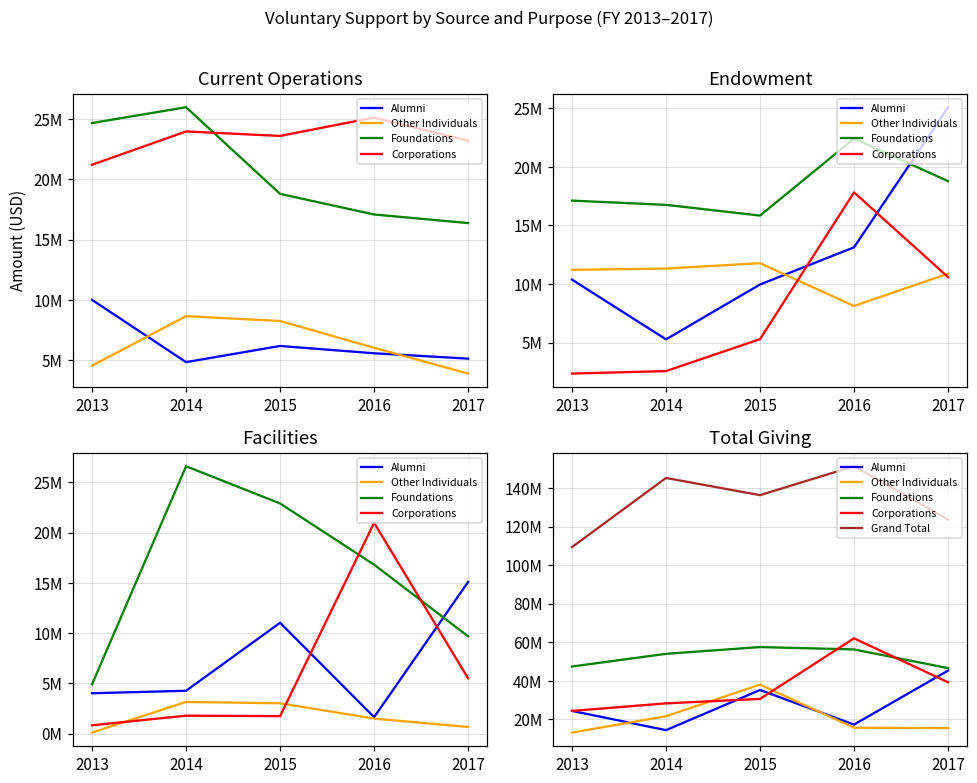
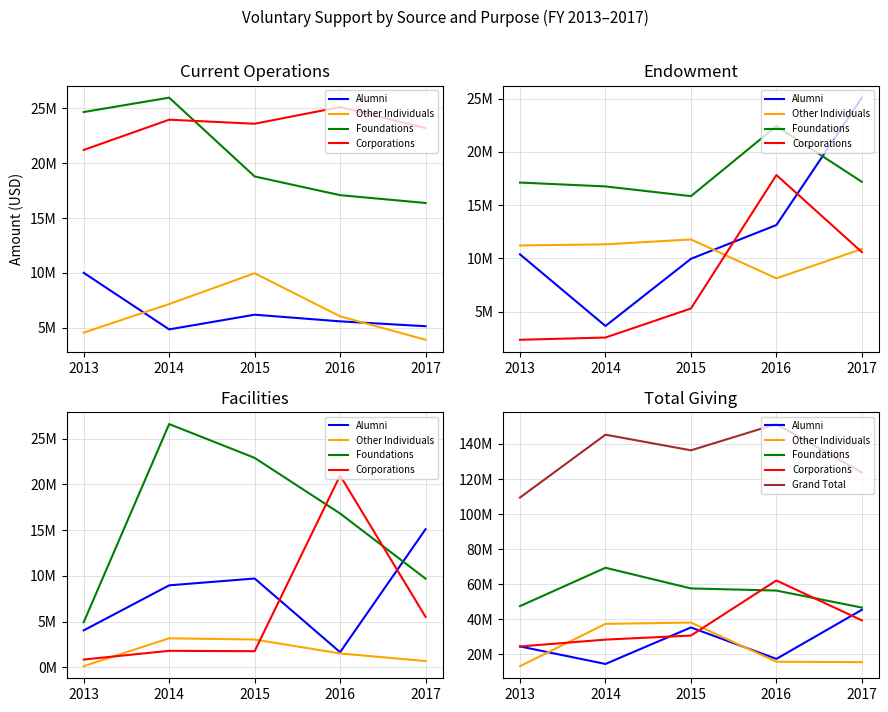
  {
    "Current Operations": {
      "Alumni": {
        "2013": 10000000,
        "2014": 4900000,
        "2015": 6200000,
        "2016": 5600000,
        "2017": 5200000
      },
      "Other Individuals": {
        "2013": 4600000,
-       "2014": 8700000,
-       "2015": 8300000,
+       "2014": 7200000,
+       "2015": 10000000,
        "2016": 6000000,
        "2017": 3900000
      },
      "Foundations": {
        "2013": 24700000,
        "2014": 26000000,
        "2015": 18800000,
        "2016": 17100000,
        "2017": 16400000
      },
      "Corporations": {
        "2013": 21200000,
        "2014": 24000000,
        "2015": 23600000
      }
    },
    "Endowment": {
      "Alumni": {
        "2013": 10400000,
-       "2014": 5300000,
+       "2014": 3700000,
        "2015": 10000000,
        "2016": 13100000
      },
      "Other Individuals": {
        "2013": 11200000,
        "2014": 11300000,
        "2015": 11800000,
        "2016": 8100000,
        "2017": 10900000
      },
      "Foundations": {
        "2013": 17100000,
        "2014": 16800000,
        "2015": 15800000,
-       "2017": 18800000
+       "2017": 17200000
      },
      "Corporations": {
        "2013": 2400000,
        "2014": 2600000,
        "2015": 5300000,
        "2016": 17800000,
        "2017": 10600000
      }
    },
    "Facilities": {
      "Alumni": {
        "2013": 4000000,
-       "2014": 4000000,
-       "2015": 11000000,
+       "2014": 9000000,
+       "2015": 10000000,
        "2017": 15000000
      },
      "Other Individuals": {
        "2013": 0,
        "2014": 3000000,
        "2015": 3000000,
        "2017": 1000000
      },
      "Foundations": {
        "2013": 5000000,
        "2014": 27000000,
        "2015": 23000000,
        "2016": 17000000,
        "2017": 10000000
      },
      "Corporations": {
        "2013": 1000000,
        "2014": 2000000,
        "2015": 2000000,
        "2017": 6000000
      }
    },
    "Total Giving": {
      "Alumni": {
        "2014": 14000000,
        "2015": 35000000,
        "2016": 17000000
      },
      "Other Individuals": {
        "2013": 13000000,
-       "2014": 22000000,
+       "2014": 37000000,
        "2015": 38000000,
        "2016": 16000000,
        "2017": 15000000
      },
      "Foundations": {
        "2013": 47000000,
-       "2014": 54000000,
+       "2014": 69000000,
        "2015": 58000000,
        "2016": 56000000
      },
      "Corporations": {
        "2014": 28000000,
        "2015": 31000000,
        "2016": 62000000,
        "2017": 39000000
      },
      "Grand Total": {
        "2013": 109000000,
        "2014": 145000000,
        "2015": 136000000
      }
    }
  }
